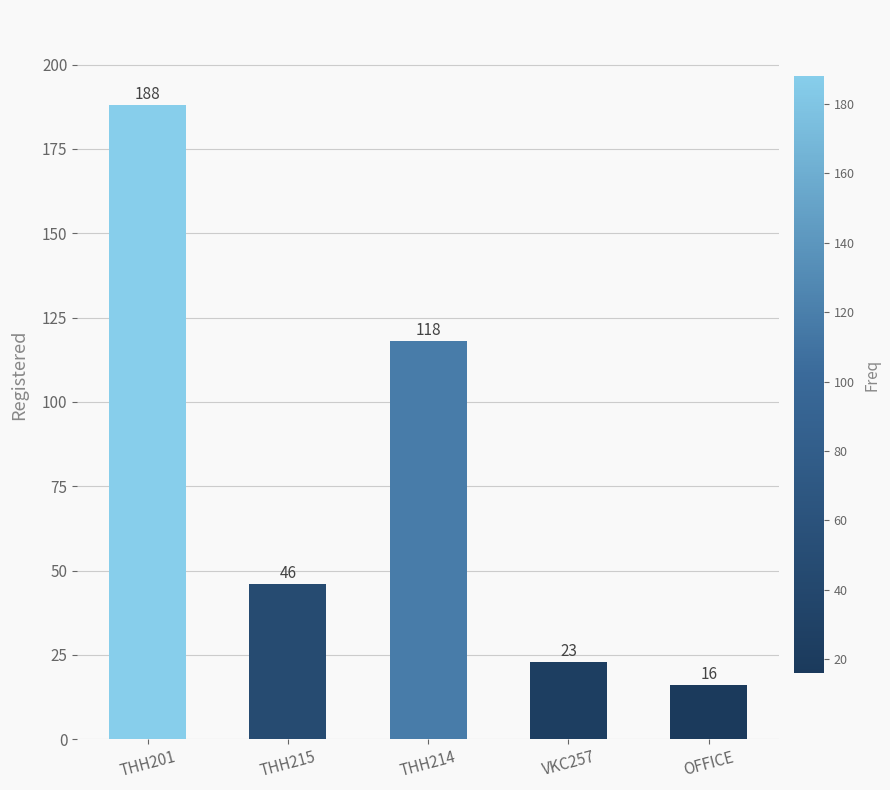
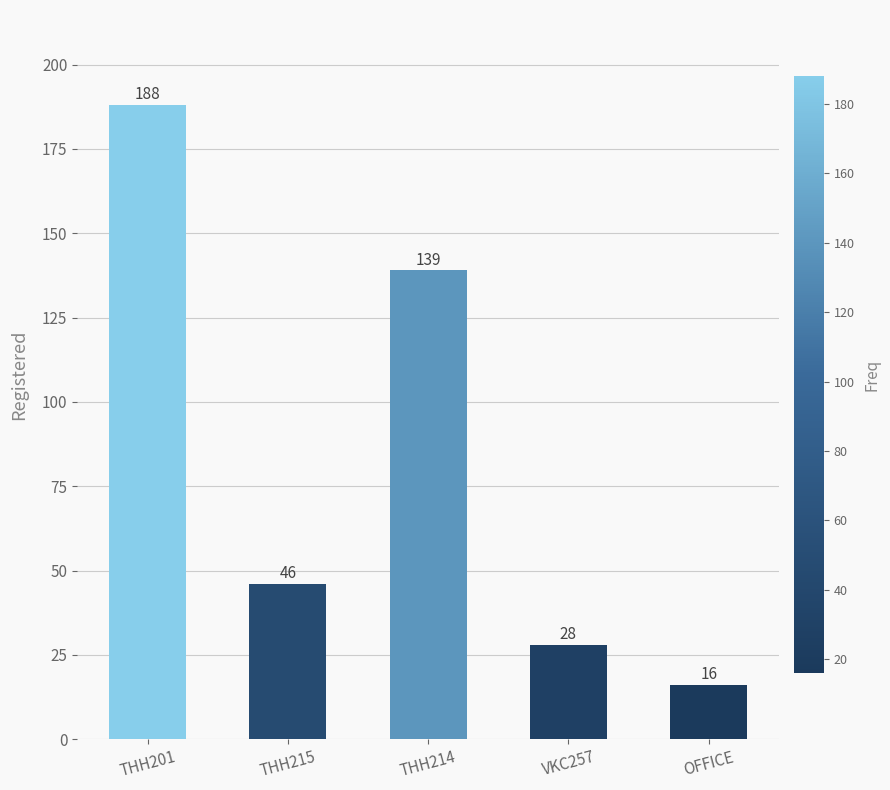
  {
    "THH201": 188,
    "THH215": 46,
-   "THH214": 118,
-   "VKC257": 23,
+   "THH214": 139,
+   "VKC257": 28,
    "OFFICE": 16
  }
